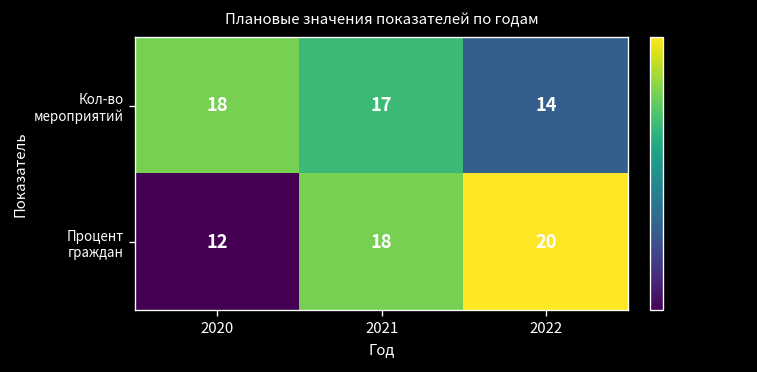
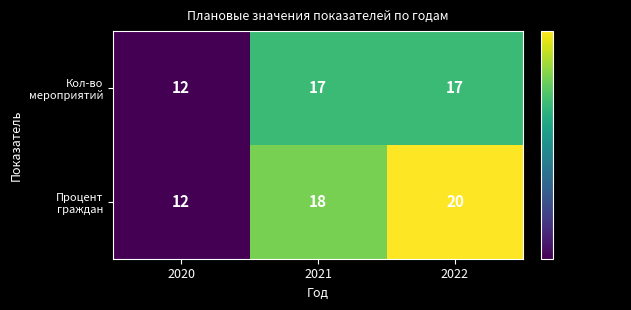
  {
    "Кол-во мероприятий": {
-     "2020": 18,
+     "2020": 12,
      "2021": 17,
-     "2022": 14
+     "2022": 17
    },
    "Процент граждан": {
      "2020": 12,
      "2021": 18,
      "2022": 20
    }
  }
